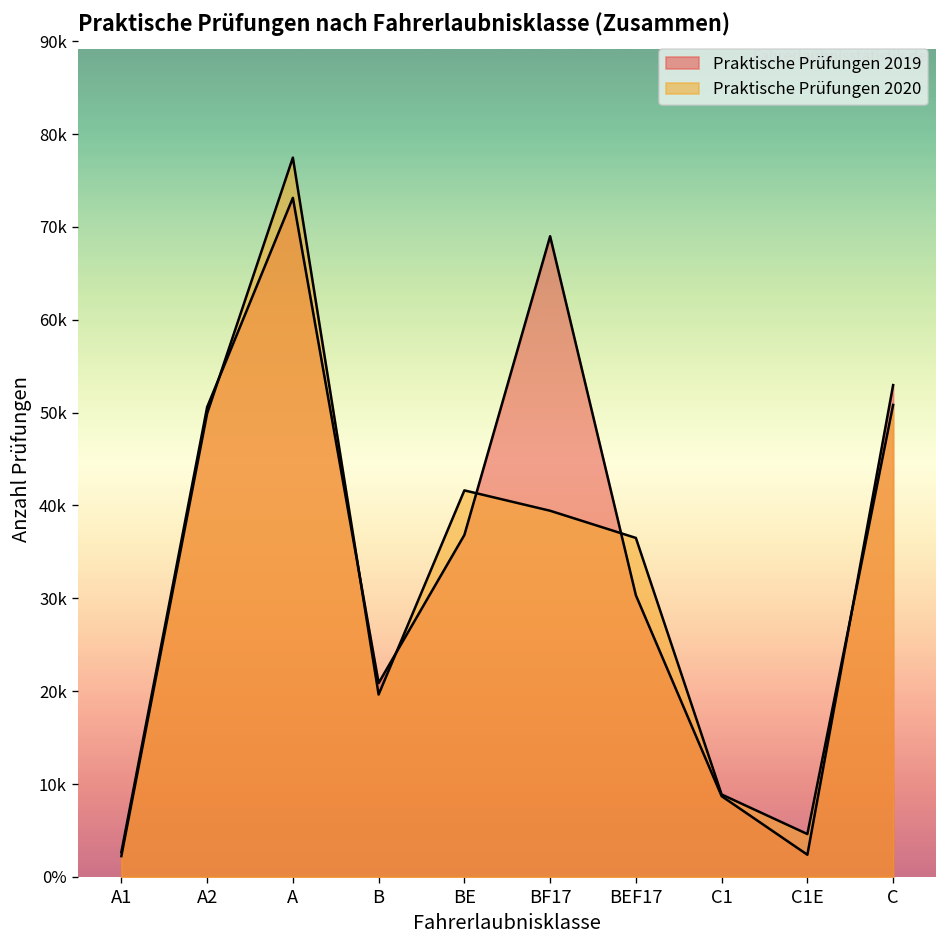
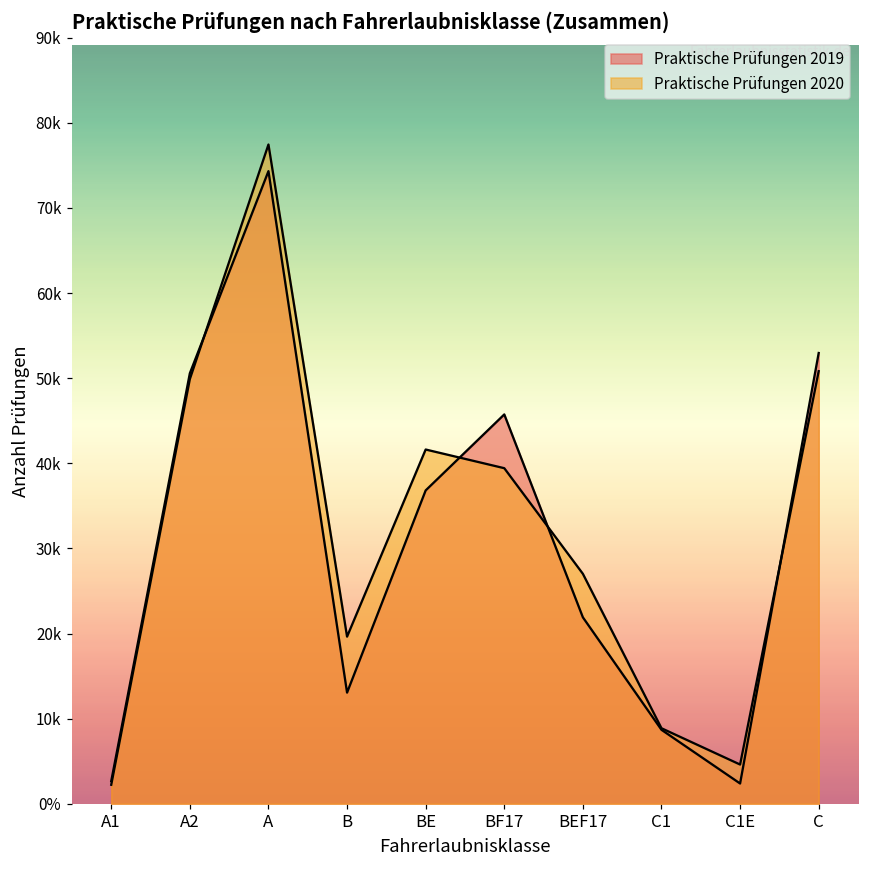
  {
    "Praktische Prüfungen 2019": {
      "A1": 3000,
      "A2": 51000,
-     "A": 73000,
-     "B": 21000,
+     "A": 74000,
+     "B": 13000,
      "BE": 37000,
-     "BF17": 69000,
-     "BEF17": 30000,
+     "BF17": 46000,
+     "BEF17": 22000,
      "C1E": 2000,
      "C": 53000
    },
    "Praktische Prüfungen 2020": {
      "A1": 2000,
      "A2": 50000,
      "A": 77000,
      "B": 20000,
      "BE": 42000,
      "BF17": 39000,
-     "BEF17": 37000,
+     "BEF17": 27000,
      "C1E": 5000,
      "C": 51000
    }
  }
